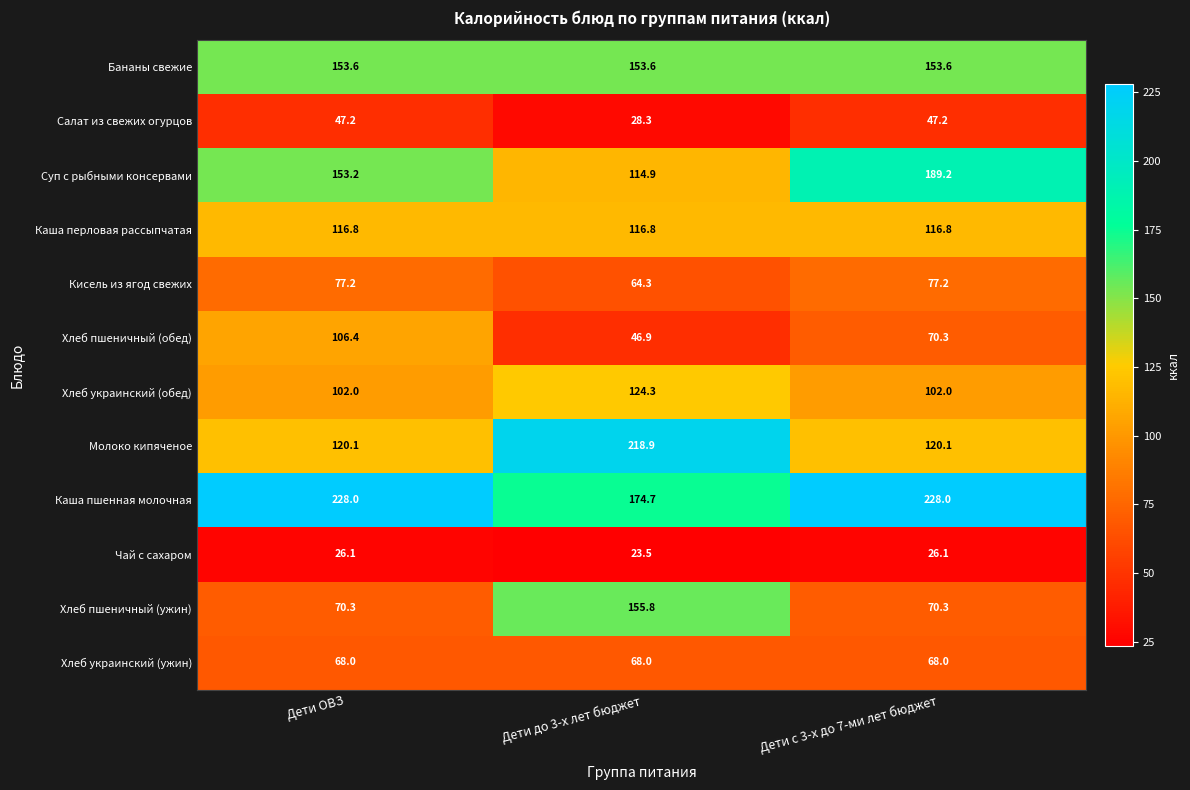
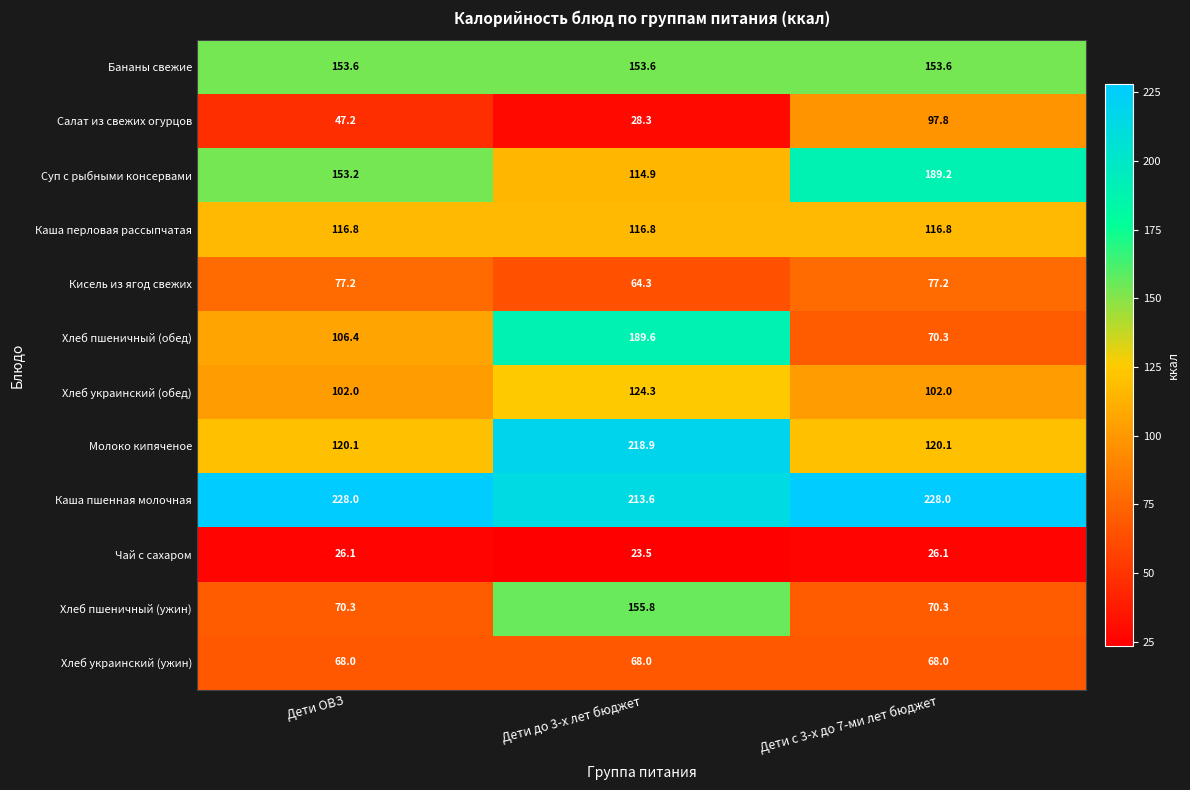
  {
    "Бананы свежие": {
      "Дети ОВЗ": 153.6,
      "Дети до 3-х лет бюджет": 153.6,
      "Дети с 3-х до 7-ми лет бюджет": 153.6
    },
    "Салат из свежих огурцов": {
      "Дети ОВЗ": 47.2,
      "Дети до 3-х лет бюджет": 28.3,
-     "Дети с 3-х до 7-ми лет бюджет": 47.2
+     "Дети с 3-х до 7-ми лет бюджет": 97.8
    },
    "Суп с рыбными консервами": {
      "Дети ОВЗ": 153.2,
      "Дети до 3-х лет бюджет": 114.9,
      "Дети с 3-х до 7-ми лет бюджет": 189.2
    },
    "Каша перловая рассыпчатая": {
      "Дети ОВЗ": 116.8,
      "Дети до 3-х лет бюджет": 116.8,
      "Дети с 3-х до 7-ми лет бюджет": 116.8
    },
    "Кисель из ягод свежих": {
      "Дети ОВЗ": 77.2,
      "Дети до 3-х лет бюджет": 64.3,
      "Дети с 3-х до 7-ми лет бюджет": 77.2
    },
    "Хлеб пшеничный (обед)": {
      "Дети ОВЗ": 106.4,
-     "Дети до 3-х лет бюджет": 46.9,
+     "Дети до 3-х лет бюджет": 189.6,
      "Дети с 3-х до 7-ми лет бюджет": 70.3
    },
    "Хлеб украинский (обед)": {
      "Дети ОВЗ": 102.0,
      "Дети до 3-х лет бюджет": 124.3,
      "Дети с 3-х до 7-ми лет бюджет": 102.0
    },
    "Молоко кипяченое": {
      "Дети ОВЗ": 120.1,
      "Дети до 3-х лет бюджет": 218.9,
      "Дети с 3-х до 7-ми лет бюджет": 120.1
    },
    "Каша пшенная молочная": {
      "Дети ОВЗ": 228.0,
-     "Дети до 3-х лет бюджет": 174.7,
+     "Дети до 3-х лет бюджет": 213.6,
      "Дети с 3-х до 7-ми лет бюджет": 228.0
    },
    "Чай с сахаром": {
      "Дети ОВЗ": 26.1,
      "Дети до 3-х лет бюджет": 23.5,
      "Дети с 3-х до 7-ми лет бюджет": 26.1
    },
    "Хлеб пшеничный (ужин)": {
      "Дети ОВЗ": 70.3,
      "Дети до 3-х лет бюджет": 155.8,
      "Дети с 3-х до 7-ми лет бюджет": 70.3
    },
    "Хлеб украинский (ужин)": {
      "Дети ОВЗ": 68.0,
      "Дети до 3-х лет бюджет": 68.0,
      "Дети с 3-х до 7-ми лет бюджет": 68.0
    }
  }
